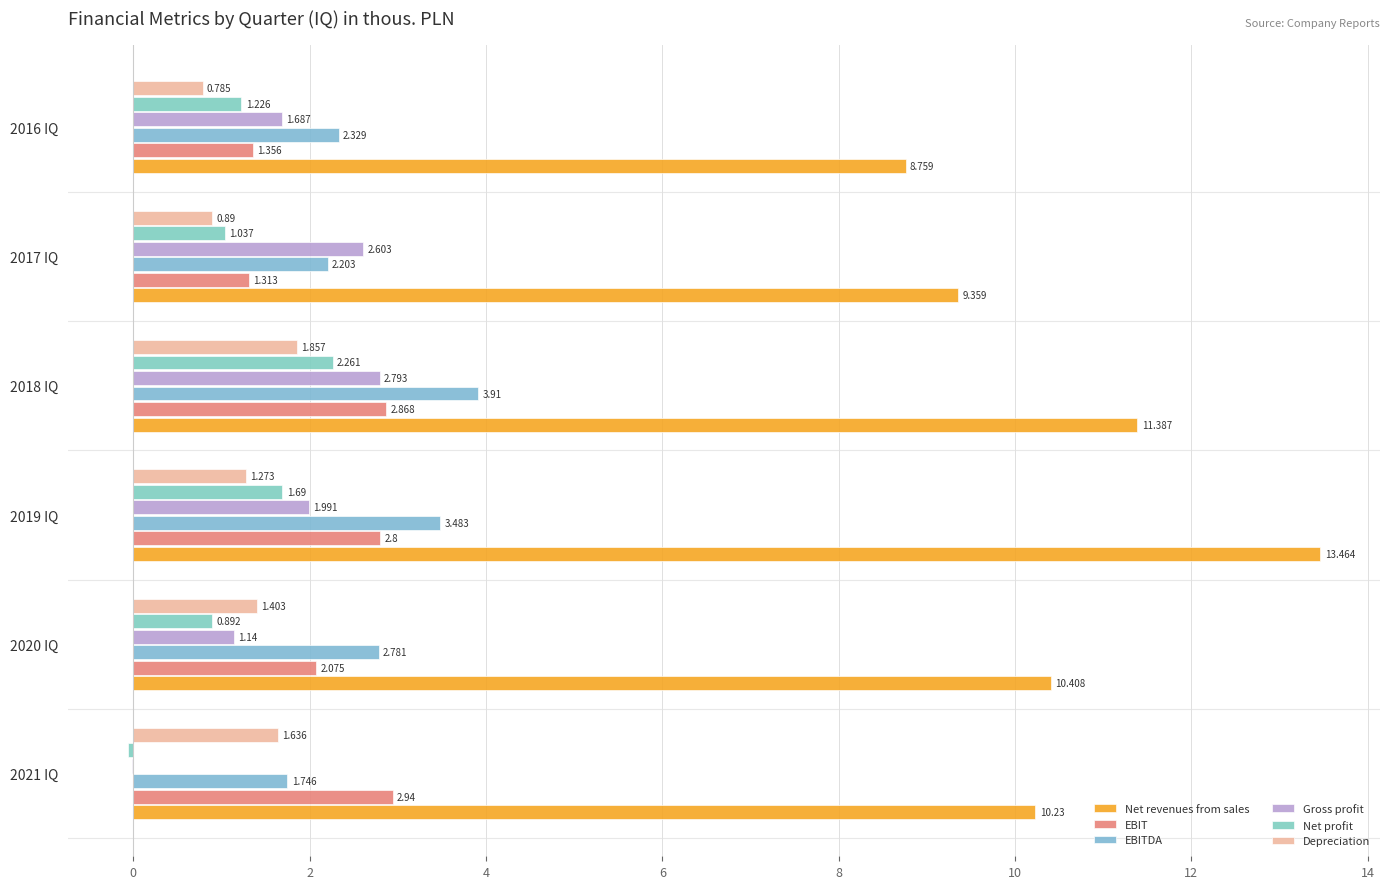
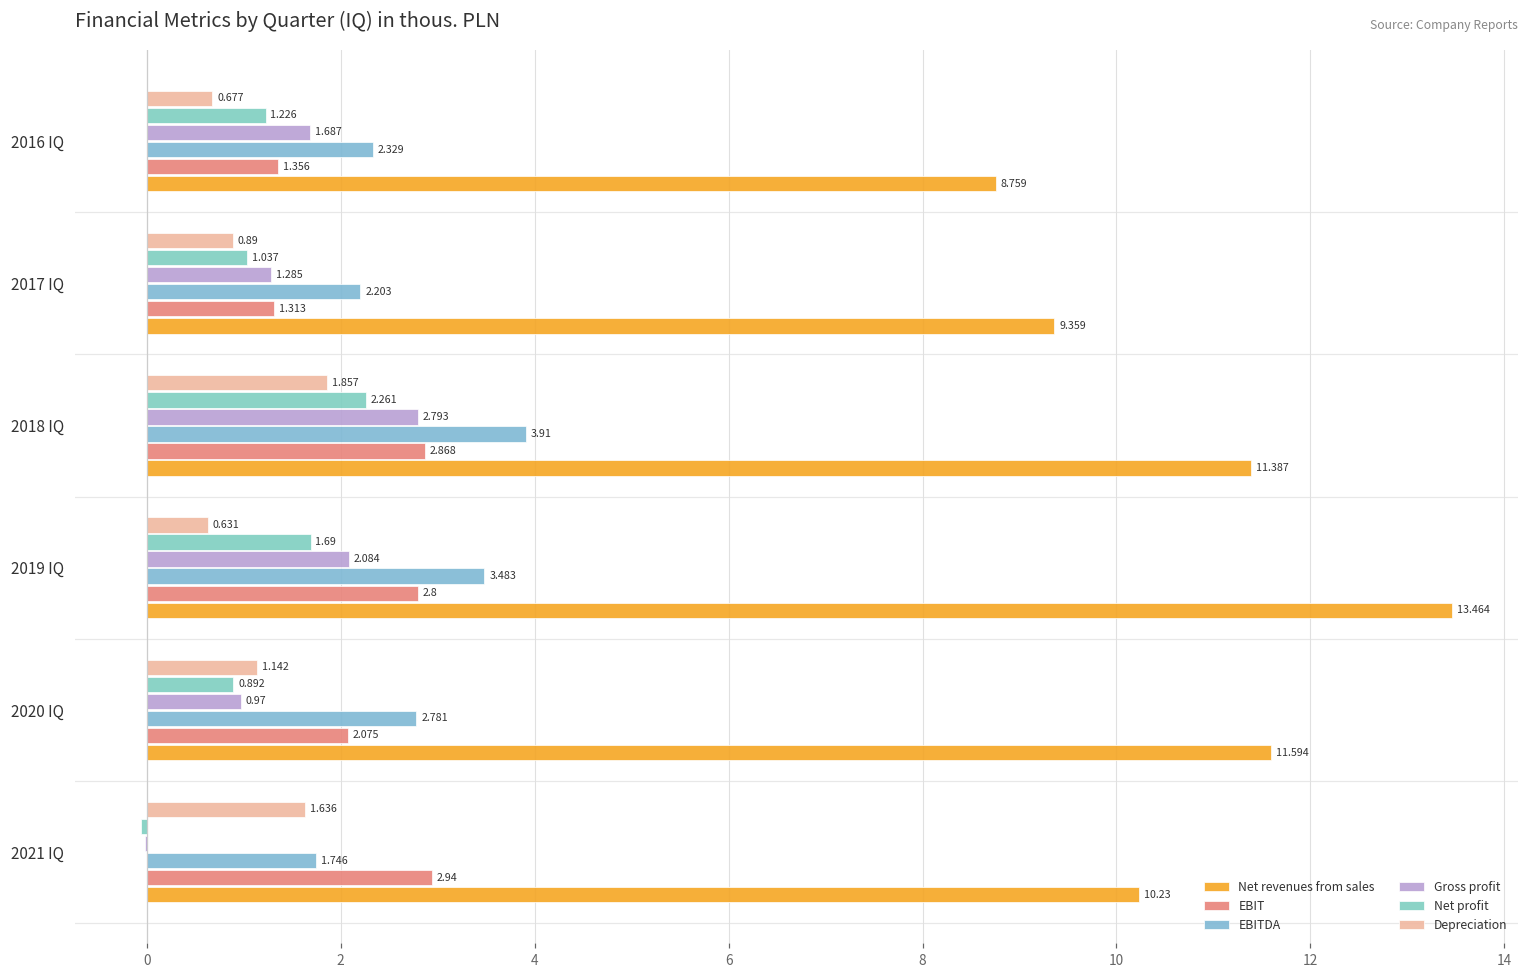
  {
    "Net revenues from sales": {
      "2016 IQ": 8.759,
      "2017 IQ": 9.359,
      "2018 IQ": 11.387,
      "2019 IQ": 13.464,
-     "2020 IQ": 10.408,
+     "2020 IQ": 11.594,
      "2021 IQ": 10.23
    },
    "EBIT": {
      "2016 IQ": 1.356,
      "2017 IQ": 1.313,
      "2018 IQ": 2.868,
      "2019 IQ": 2.8,
      "2020 IQ": 2.075,
      "2021 IQ": 2.94
    },
    "Gross profit": {
      "2016 IQ": 1.687,
-     "2017 IQ": 2.603,
+     "2017 IQ": 1.285,
      "2018 IQ": 2.793,
-     "2019 IQ": 1.991,
-     "2020 IQ": 1.14
+     "2019 IQ": 2.084,
+     "2020 IQ": 0.97
    },
    "Depreciation": {
-     "2016 IQ": 0.785,
+     "2016 IQ": 0.677,
      "2017 IQ": 0.89,
      "2018 IQ": 1.857,
-     "2019 IQ": 1.273,
-     "2020 IQ": 1.403,
+     "2019 IQ": 0.631,
+     "2020 IQ": 1.142,
      "2021 IQ": 1.636
    }
  }
